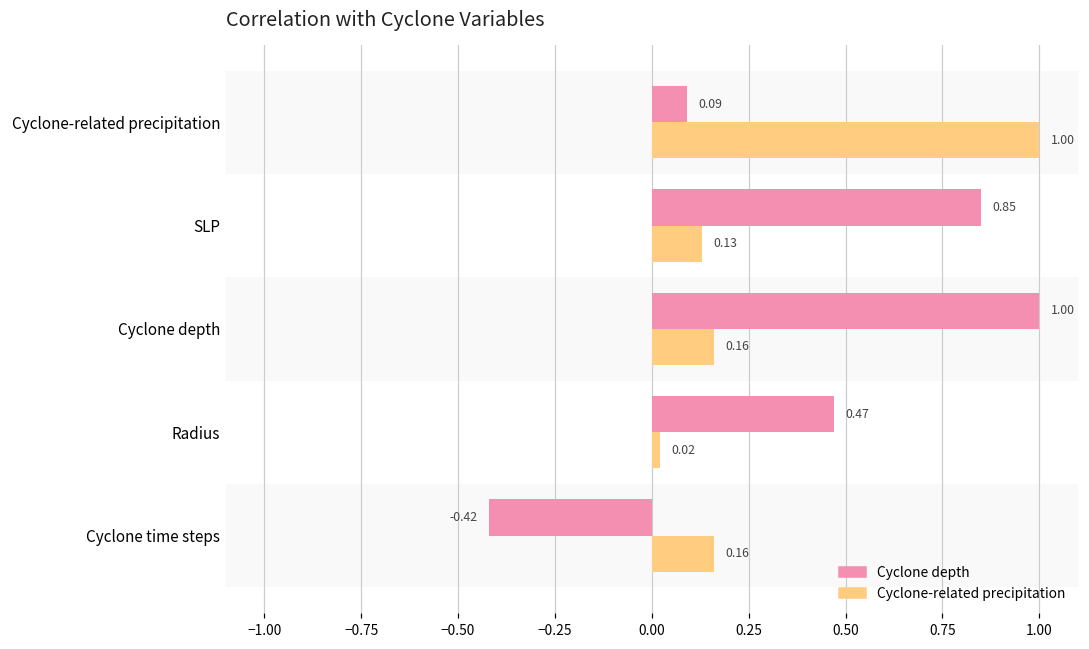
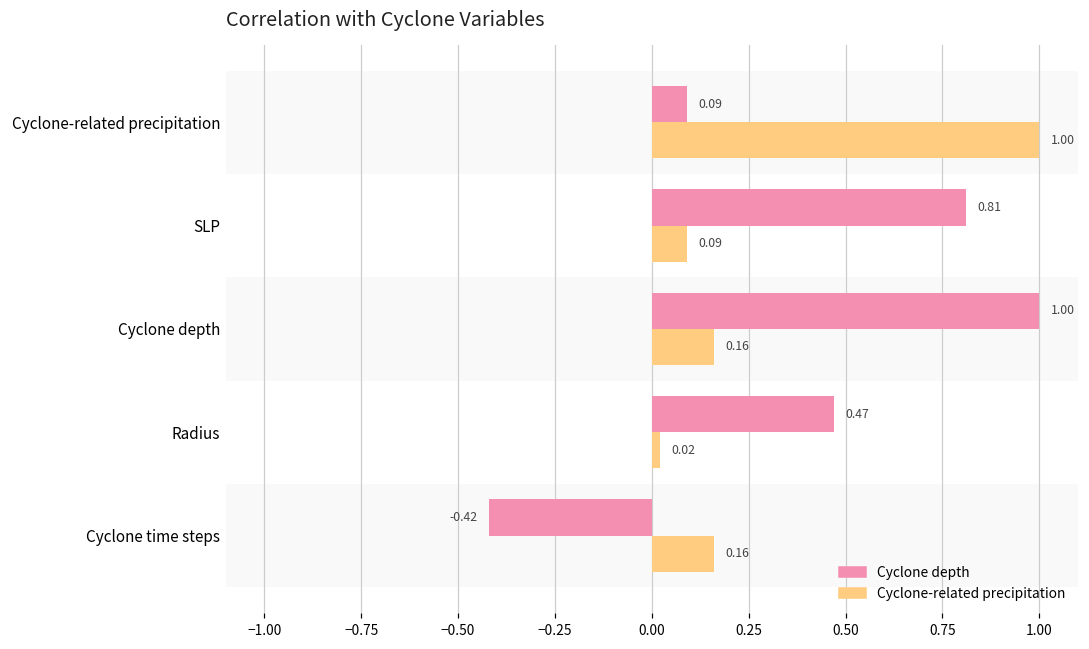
  {
    "Cyclone depth": {
      "Cyclone-related precipitation": 0.09,
-     "SLP": 0.85,
+     "SLP": 0.81,
      "Cyclone depth": 1.00,
      "Radius": 0.47,
      "Cyclone time steps": -0.42
    },
    "Cyclone-related precipitation": {
      "Cyclone-related precipitation": 1.00,
-     "SLP": 0.13,
+     "SLP": 0.09,
      "Cyclone depth": 0.16,
      "Radius": 0.02,
      "Cyclone time steps": 0.16
    }
  }
